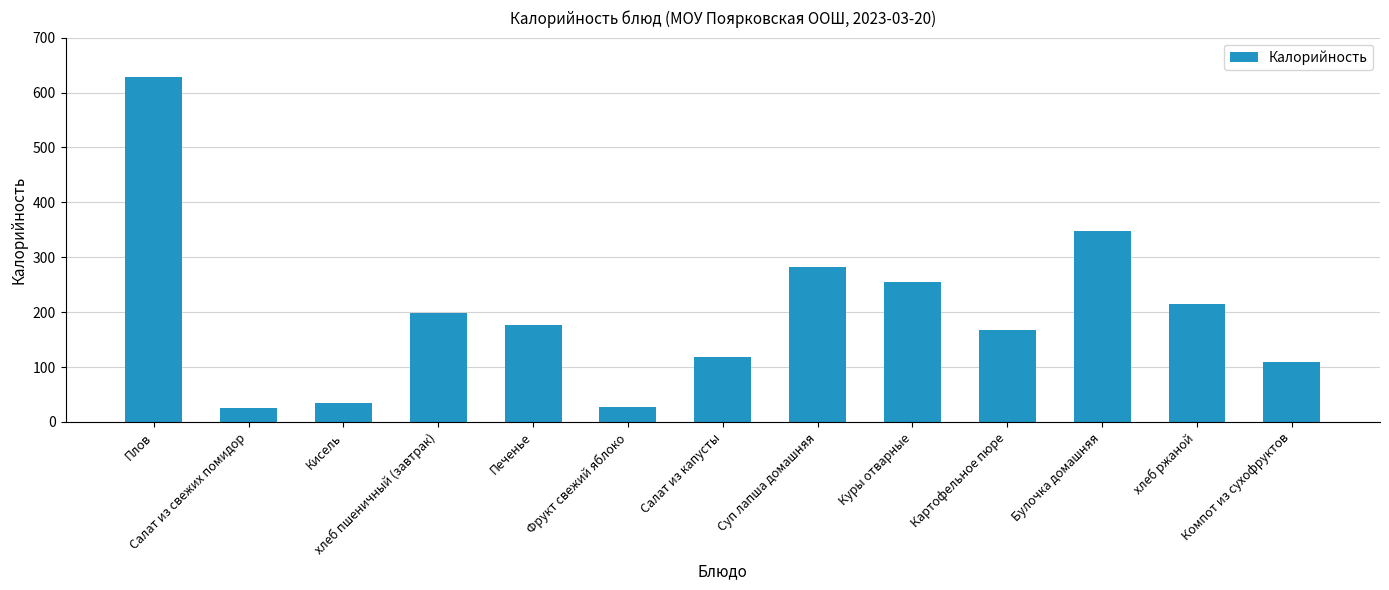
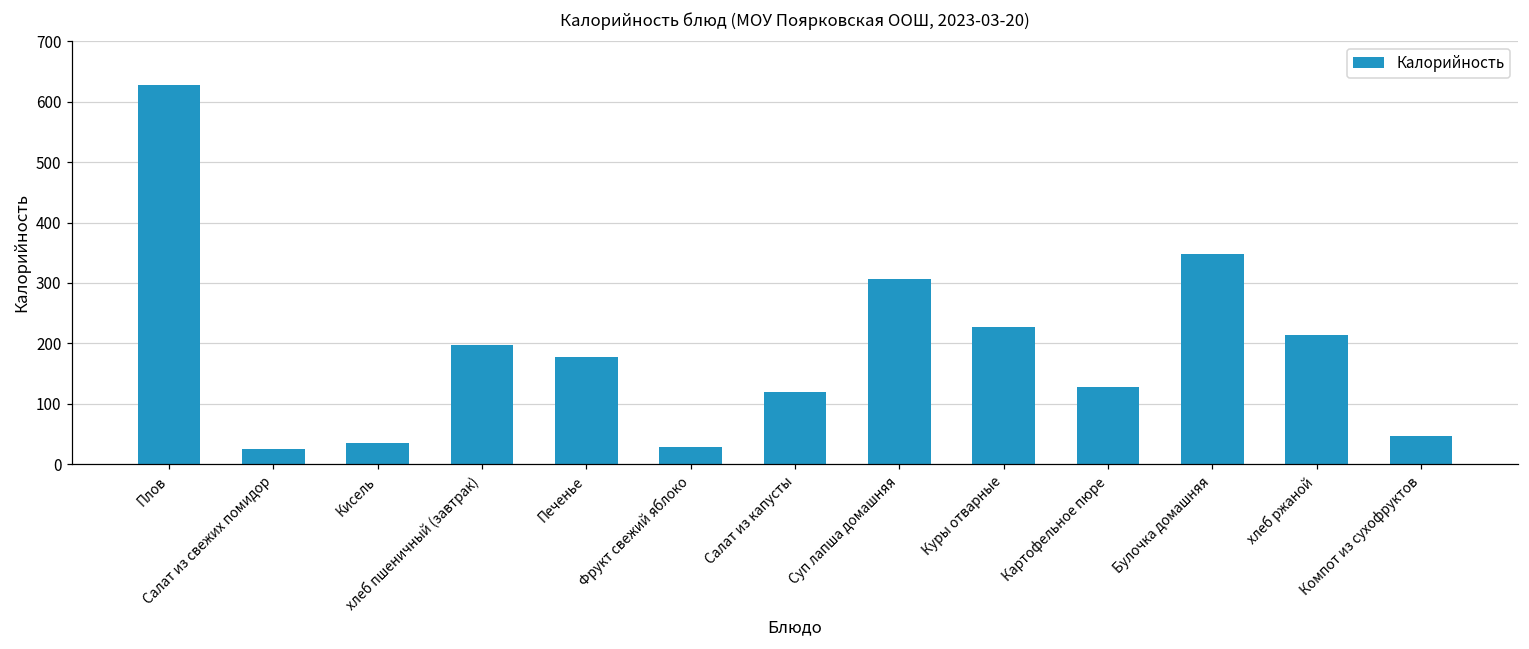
  {
    "Плов": 630,
    "Салат из свежих помидор": 30,
    "Кисель": 40,
    "хлеб пшеничный (завтрак)": 200,
    "Печенье": 180,
    "Фрукт свежий яблоко": 30,
    "Салат из капусты": 120,
-   "Суп лапша домашняя": 280,
-   "Куры отварные": 260,
-   "Картофельное пюре": 170,
+   "Суп лапша домашняя": 310,
+   "Куры отварные": 230,
+   "Картофельное пюре": 130,
    "Булочка домашняя": 350,
    "хлеб ржаной": 210,
-   "Компот из сухофруктов": 110
+   "Компот из сухофруктов": 50
  }
